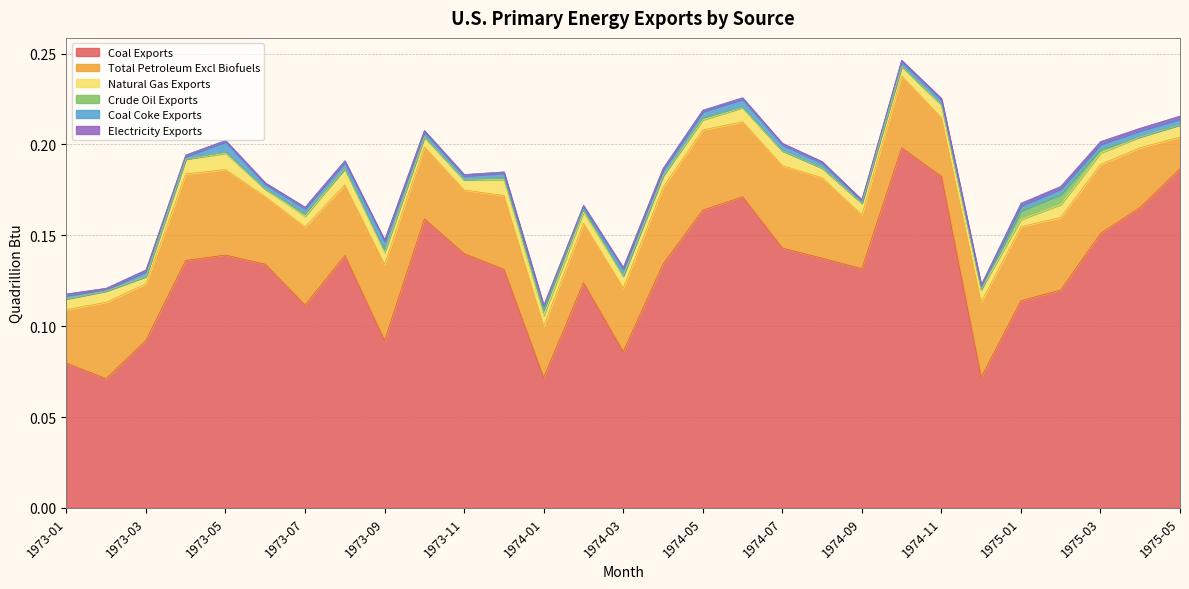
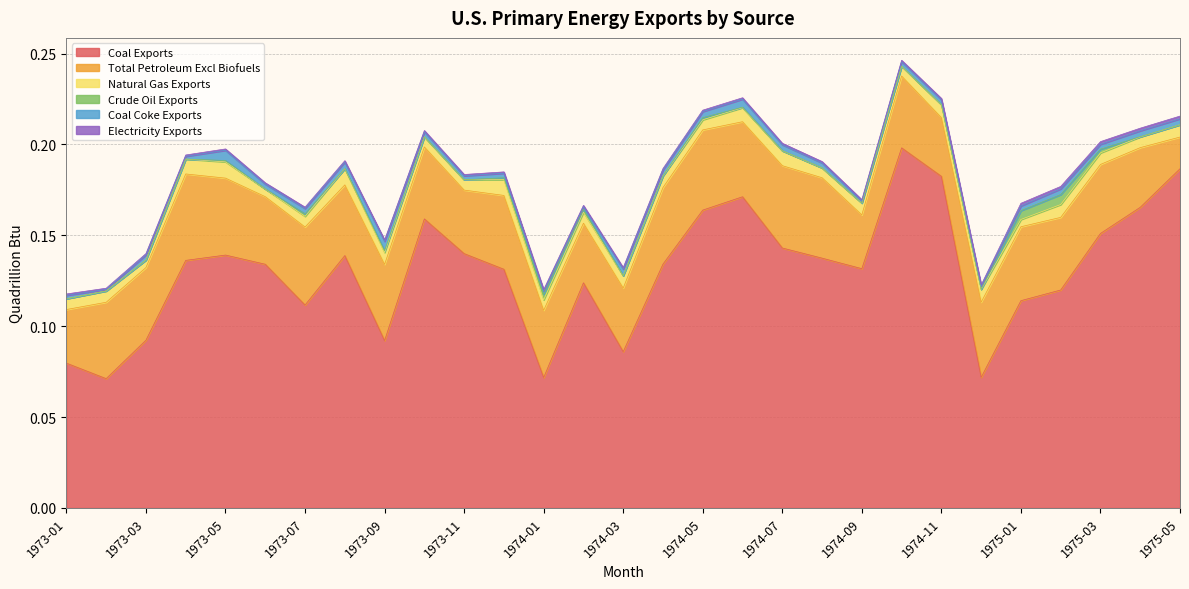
  {
    "Coal Exports": {
      "1973-01": 0.080,
      "1973-03": 0.092,
      "1973-05": 0.139,
      "1973-07": 0.112,
      "1973-09": 0.092,
      "1973-11": 0.140,
      "1974-01": 0.072,
      "1974-03": 0.086,
      "1974-05": 0.164,
      "1974-07": 0.143,
      "1974-09": 0.132,
      "1974-11": 0.182,
      "1975-01": 0.114,
      "1975-03": 0.151,
      "1975-05": 0.187
    },
    "Total Petroleum Excl Biofuels": {
      "1973-01": 0.029,
-     "1973-03": 0.031,
-     "1973-05": 0.047,
+     "1973-03": 0.040,
+     "1973-05": 0.042,
      "1973-07": 0.043,
      "1973-09": 0.042,
      "1973-11": 0.035,
-     "1974-01": 0.028,
+     "1974-01": 0.037,
      "1974-03": 0.035,
      "1974-05": 0.044,
      "1974-07": 0.045,
      "1974-09": 0.030,
      "1974-11": 0.032,
      "1975-01": 0.041,
      "1975-03": 0.038,
      "1975-05": 0.017
    },
    "Natural Gas Exports": {
      "1974-01": 0.006,
      "1975-01": 0.004,
      "1975-03": 0.006
    },
    "Crude Oil Exports": {
      "1974-01": 0.003,
      "1975-01": 0.005,
      "1975-03": 0.002
    },
    "Coal Coke Exports": {
      "1975-01": 0.003,
      "1975-03": 0.003,
      "1975-05": 0.003
    },
    "Electricity Exports": {
      "1975-01": 0.001,
      "1975-03": 0.001,
      "1975-05": 0.001
    }
  }
